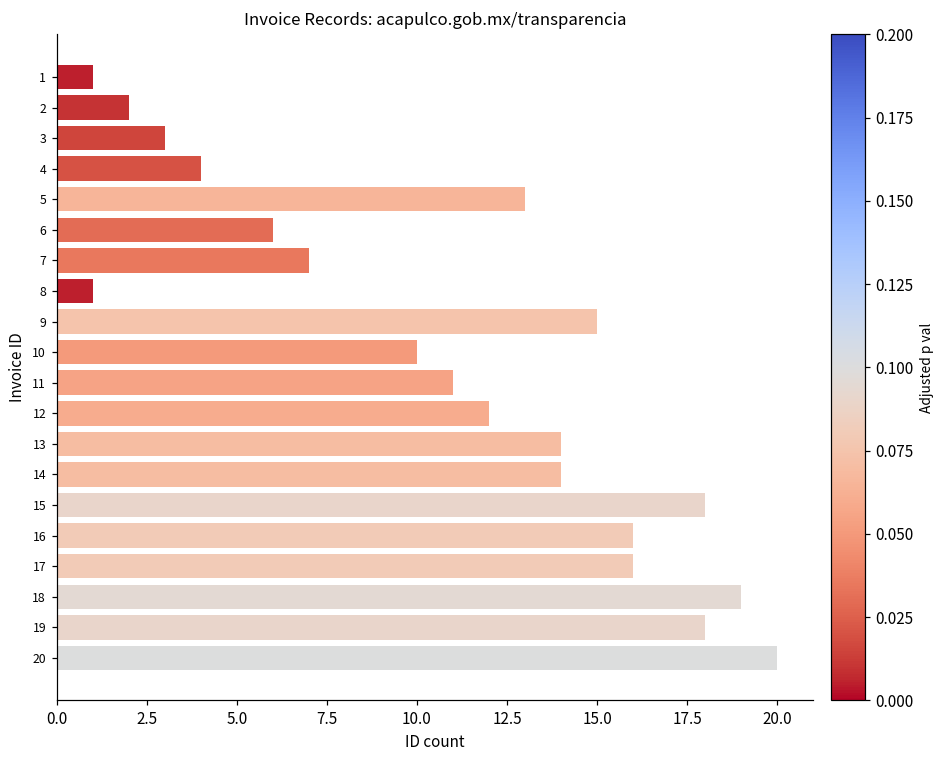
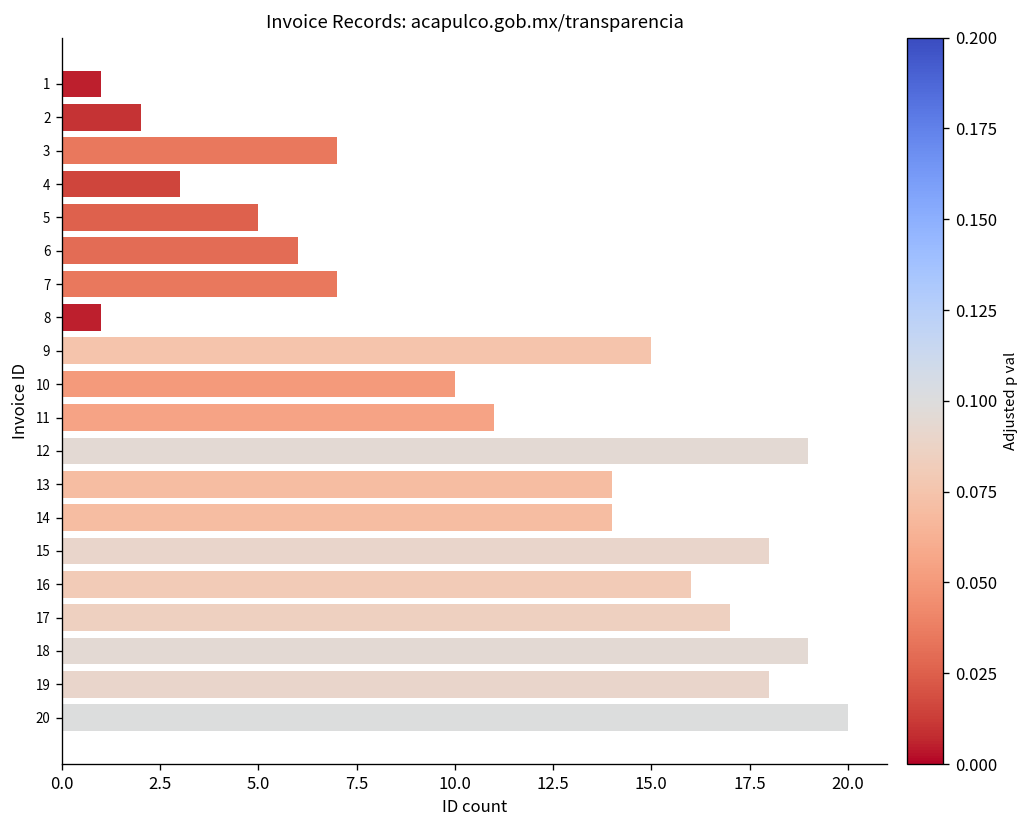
  {
    "1": 1,
    "2": 2,
-   "3": 3,
-   "4": 4,
-   "5": 13,
+   "3": 7,
+   "4": 3,
+   "5": 5,
    "6": 6,
    "7": 7,
    "8": 1,
    "9": 15,
    "10": 10,
    "11": 11,
-   "12": 12,
+   "12": 19,
    "13": 14,
    "14": 14,
    "15": 18,
    "16": 16,
-   "17": 16,
+   "17": 17,
    "18": 19,
    "19": 18,
    "20": 20
  }
